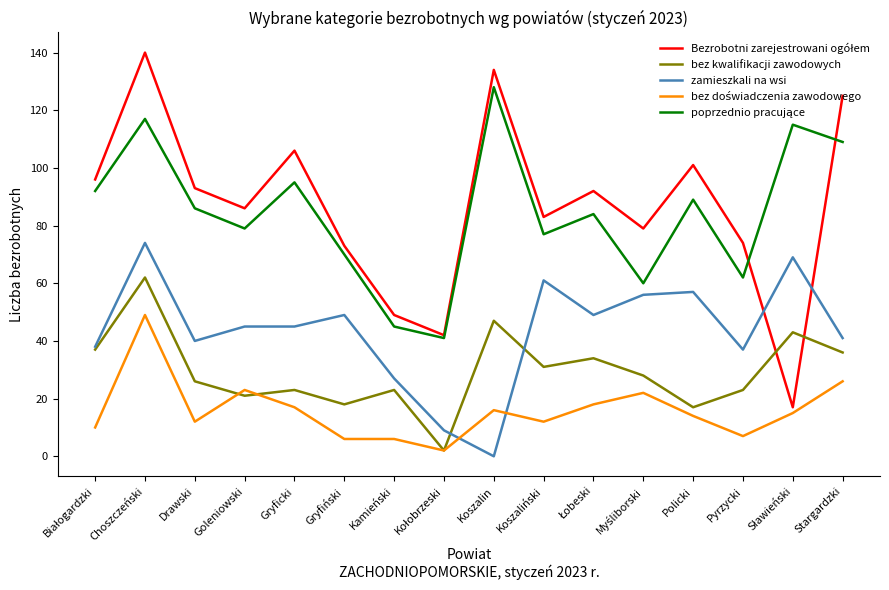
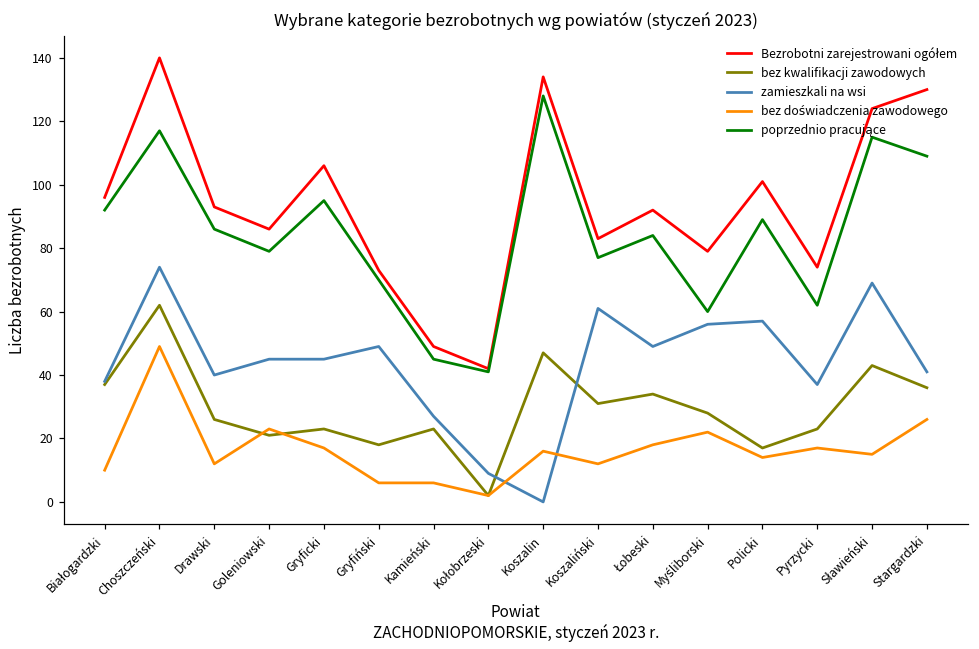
  {
    "Bezrobotni zarejestrowani ogółem": {
      "Białogardzki": 96,
      "Choszczeński": 140,
      "Drawski": 93,
      "Goleniowski": 86,
      "Gryficki": 106,
      "Gryfiński": 73,
      "Kamieński": 49,
      "Kołobrzeski": 42,
      "Koszalin": 134,
      "Koszaliński": 83,
      "Łobeski": 92,
      "Myśliborski": 79,
      "Policki": 101,
      "Pyrzycki": 74,
-     "Sławieński": 17,
-     "Stargardzki": 125
+     "Sławieński": 124,
+     "Stargardzki": 130
    },
    "bez kwalifikacji zawodowych": {
      "Białogardzki": 37,
      "Choszczeński": 62,
      "Drawski": 26,
      "Goleniowski": 21,
      "Gryficki": 23,
      "Gryfiński": 18,
      "Kamieński": 23,
      "Koszalin": 47,
      "Koszaliński": 31,
      "Łobeski": 34,
      "Myśliborski": 28,
      "Policki": 17,
      "Pyrzycki": 23,
      "Sławieński": 43,
      "Stargardzki": 36
    },
    "zamieszkali na wsi": {
      "Białogardzki": 38,
      "Choszczeński": 74,
      "Drawski": 40,
      "Goleniowski": 45,
      "Gryficki": 45,
      "Gryfiński": 49,
      "Kamieński": 27,
      "Kołobrzeski": 9,
      "Koszalin": 0,
      "Koszaliński": 61,
      "Łobeski": 49,
      "Myśliborski": 56,
      "Policki": 57,
      "Pyrzycki": 37,
      "Sławieński": 69,
      "Stargardzki": 41
    },
    "bez doświadczenia zawodowego": {
      "Białogardzki": 10,
      "Choszczeński": 49,
      "Drawski": 12,
      "Goleniowski": 23,
      "Gryficki": 17,
      "Gryfiński": 6,
      "Kamieński": 6,
      "Koszalin": 16,
      "Koszaliński": 12,
      "Łobeski": 18,
      "Myśliborski": 22,
      "Policki": 14,
-     "Pyrzycki": 7,
+     "Pyrzycki": 17,
      "Sławieński": 15,
      "Stargardzki": 26
    },
    "poprzednio pracujące": {
      "Białogardzki": 92,
      "Choszczeński": 117,
      "Drawski": 86,
      "Goleniowski": 79,
      "Gryficki": 95,
      "Gryfiński": 70,
      "Kamieński": 45,
      "Kołobrzeski": 41,
      "Koszalin": 128,
      "Koszaliński": 77,
      "Łobeski": 84,
      "Myśliborski": 60,
      "Policki": 89,
      "Pyrzycki": 62,
      "Sławieński": 115,
      "Stargardzki": 109
    }
  }
